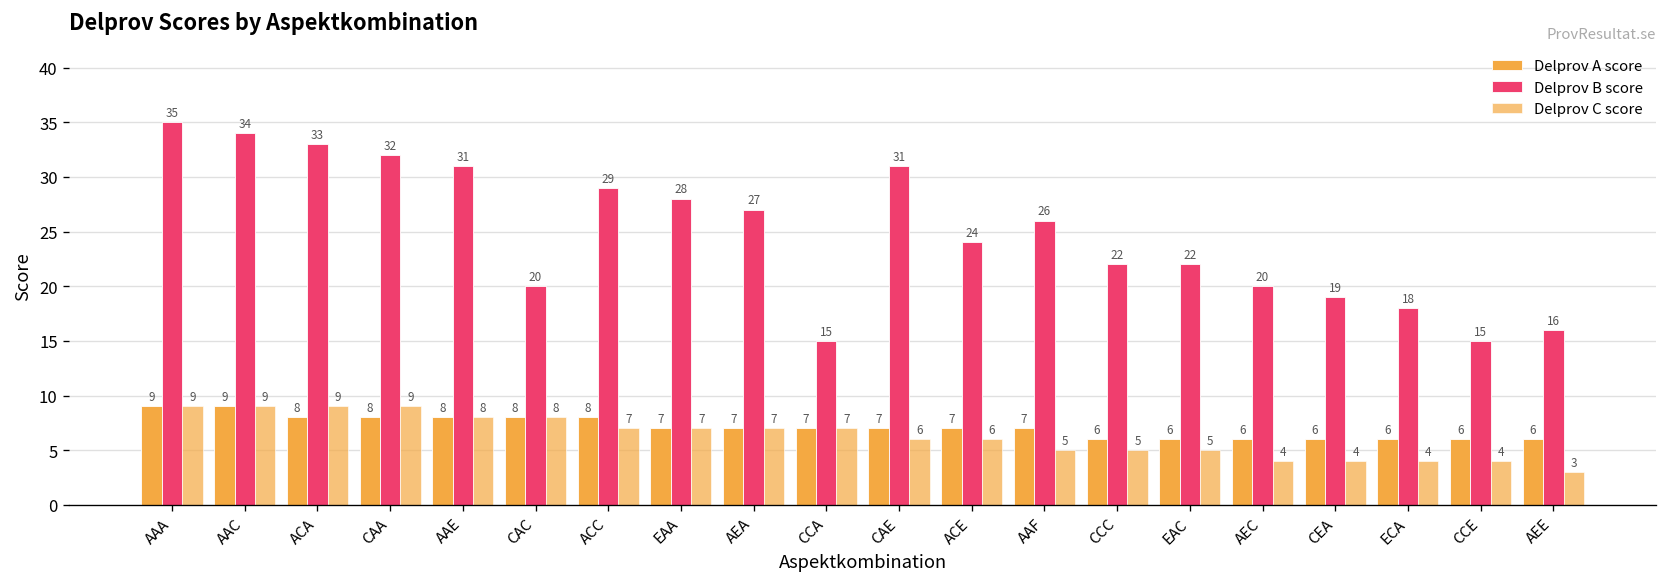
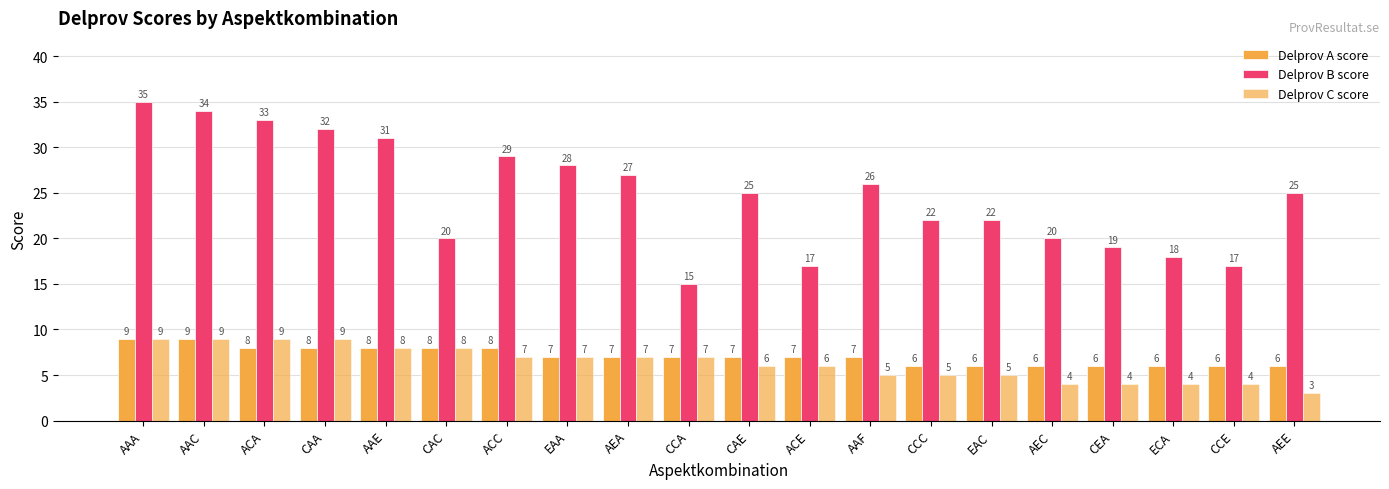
  {
    "Delprov B score": {
      "AAA": 35,
      "AAC": 34,
      "ACA": 33,
      "CAA": 32,
      "AAE": 31,
      "CAC": 20,
      "ACC": 29,
      "EAA": 28,
      "AEA": 27,
      "CCA": 15,
-     "CAE": 31,
-     "ACE": 24,
+     "CAE": 25,
+     "ACE": 17,
      "AAF": 26,
      "CCC": 22,
      "EAC": 22,
      "AEC": 20,
      "CEA": 19,
      "ECA": 18,
-     "CCE": 15,
-     "AEE": 16
+     "CCE": 17,
+     "AEE": 25
    }
  }
